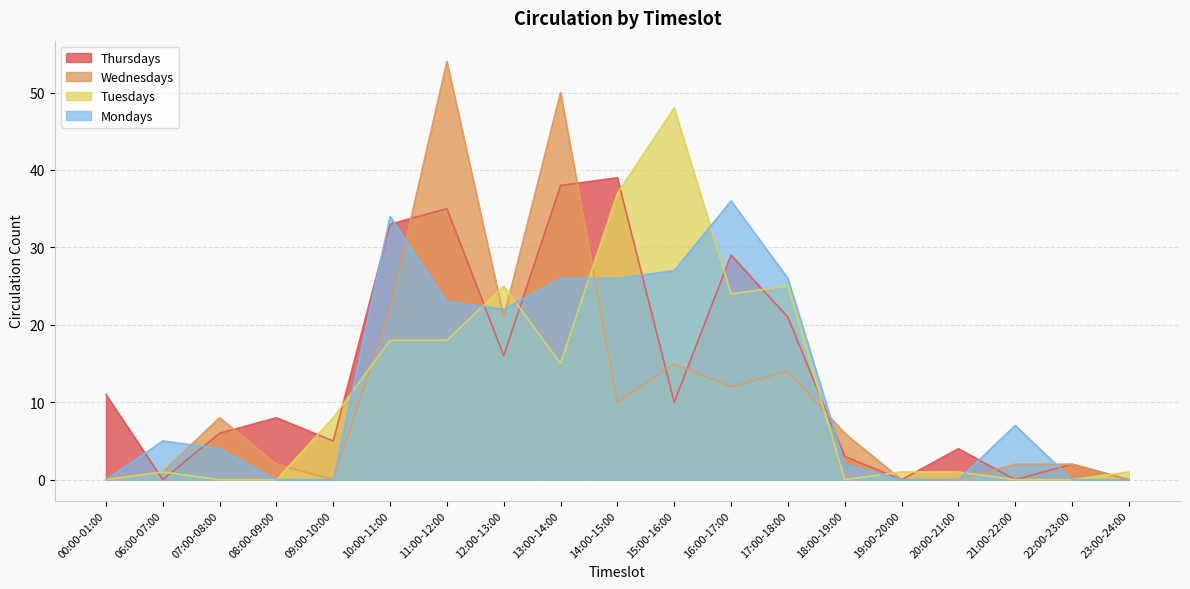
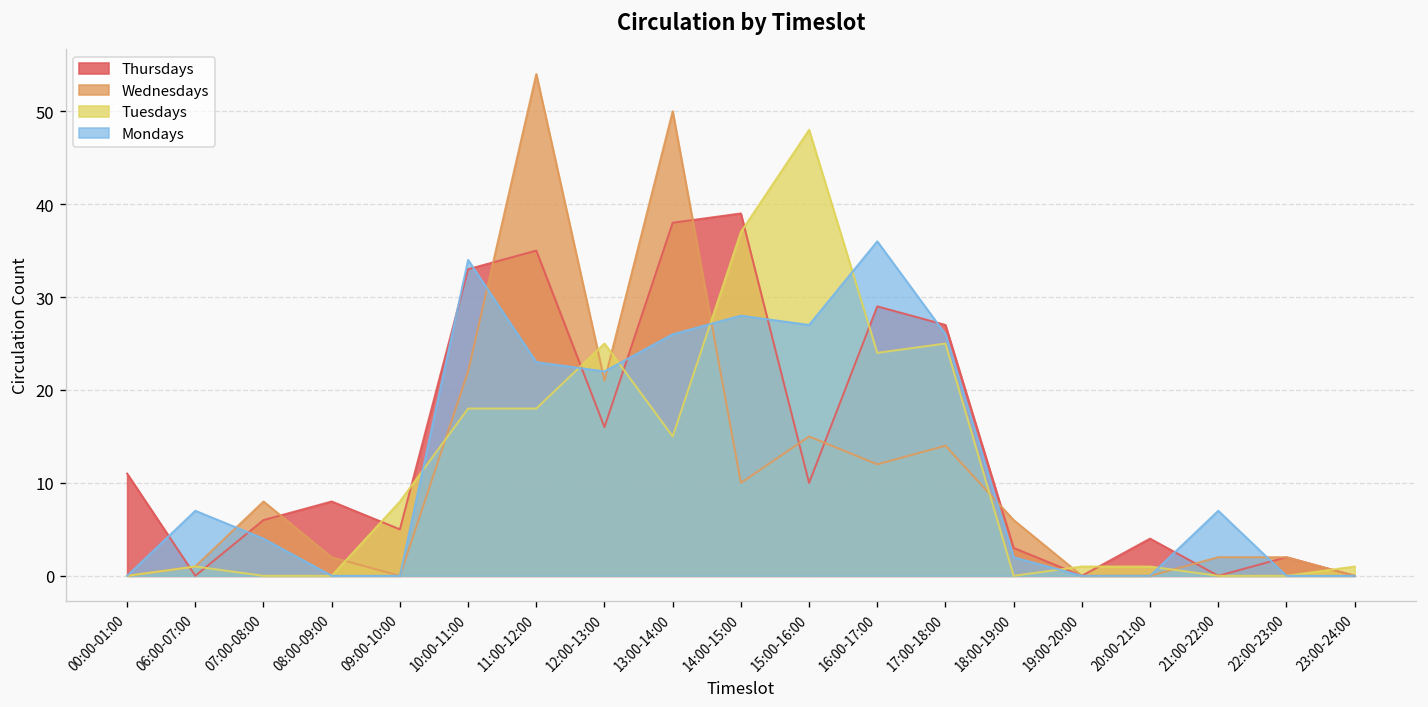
  {
    "Thursdays": {
      "00:00-01:00": 11,
      "06:00-07:00": 0,
      "07:00-08:00": 6,
      "08:00-09:00": 8,
      "09:00-10:00": 5,
      "10:00-11:00": 33,
      "11:00-12:00": 35,
      "12:00-13:00": 16,
      "13:00-14:00": 38,
      "14:00-15:00": 39,
      "15:00-16:00": 10,
      "16:00-17:00": 29,
-     "17:00-18:00": 21,
+     "17:00-18:00": 27,
      "18:00-19:00": 3,
      "20:00-21:00": 4
    },
    "Mondays": {
-     "06:00-07:00": 5,
+     "06:00-07:00": 7,
      "07:00-08:00": 4,
      "10:00-11:00": 34,
      "11:00-12:00": 23,
      "12:00-13:00": 22,
      "13:00-14:00": 26,
-     "14:00-15:00": 26,
+     "14:00-15:00": 28,
      "15:00-16:00": 27,
      "16:00-17:00": 36,
      "17:00-18:00": 26,
      "18:00-19:00": 2,
      "21:00-22:00": 7
    }
  }
